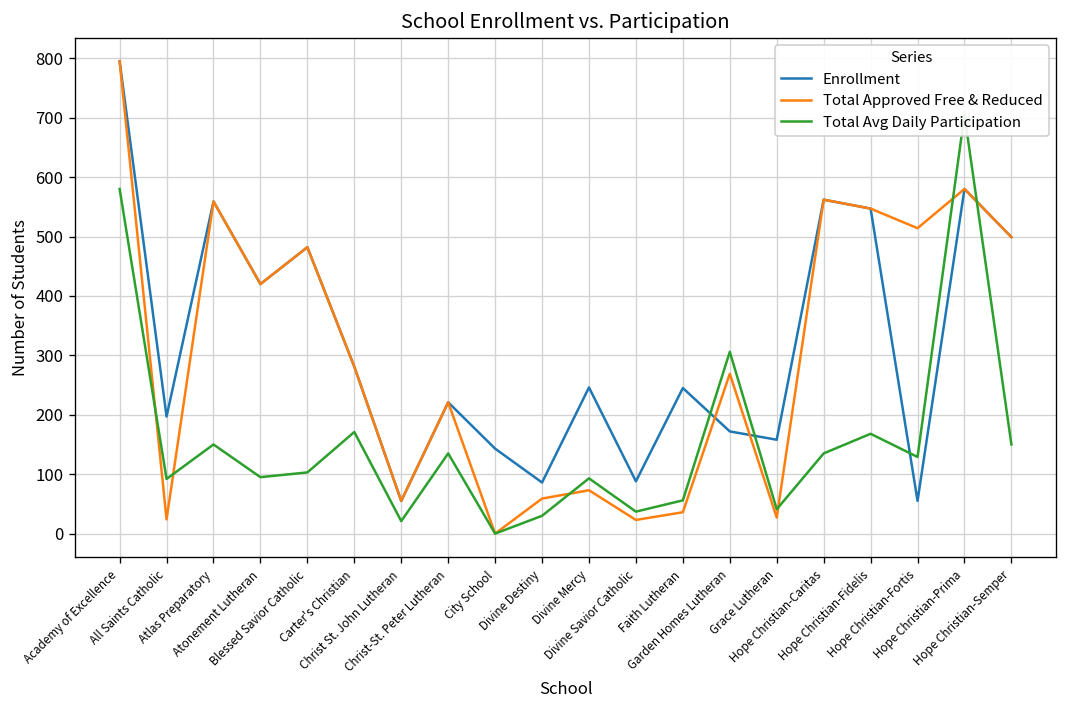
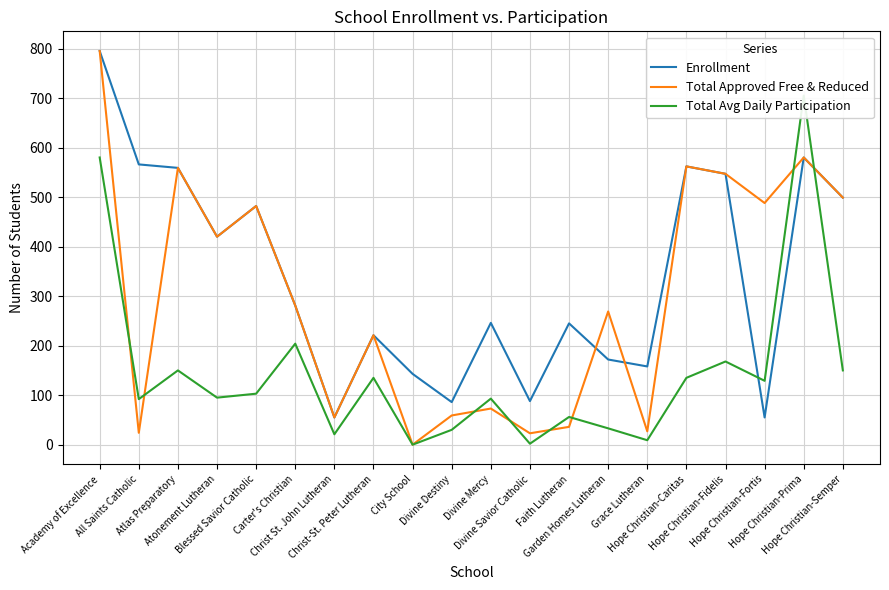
  {
    "Enrollment": {
-     "All Saints Catholic": 200,
+     "All Saints Catholic": 570,
      "City School": 140,
      "Divine Destiny": 90,
      "Divine Mercy": 250,
      "Divine Savior Catholic": 90,
      "Faith Lutheran": 250,
      "Garden Homes Lutheran": 170,
      "Grace Lutheran": 160,
      "Hope Christian-Fortis": 60
    },
    "Total Approved Free & Reduced": {
      "All Saints Catholic": 20,
      "Divine Destiny": 60,
      "Divine Mercy": 70,
      "Divine Savior Catholic": 20,
      "Faith Lutheran": 40,
      "Garden Homes Lutheran": 270,
      "Grace Lutheran": 30,
-     "Hope Christian-Fortis": 510
+     "Hope Christian-Fortis": 490
    },
    "Total Avg Daily Participation": {
      "Academy of Excellence": 580,
      "All Saints Catholic": 90,
      "Atlas Preparatory": 150,
      "Atonement Lutheran": 100,
      "Blessed Savior Catholic": 100,
-     "Carter's Christian": 170,
+     "Carter's Christian": 200,
      "Christ St. John Lutheran": 20,
      "Christ-St. Peter Lutheran": 140,
      "Divine Destiny": 30,
      "Divine Mercy": 90,
-     "Divine Savior Catholic": 40,
+     "Divine Savior Catholic": 0,
      "Faith Lutheran": 60,
-     "Garden Homes Lutheran": 310,
-     "Grace Lutheran": 40,
+     "Garden Homes Lutheran": 30,
+     "Grace Lutheran": 10,
      "Hope Christian-Caritas": 140,
      "Hope Christian-Fidelis": 170,
      "Hope Christian-Fortis": 130,
      "Hope Christian-Semper": 150
    }
  }
